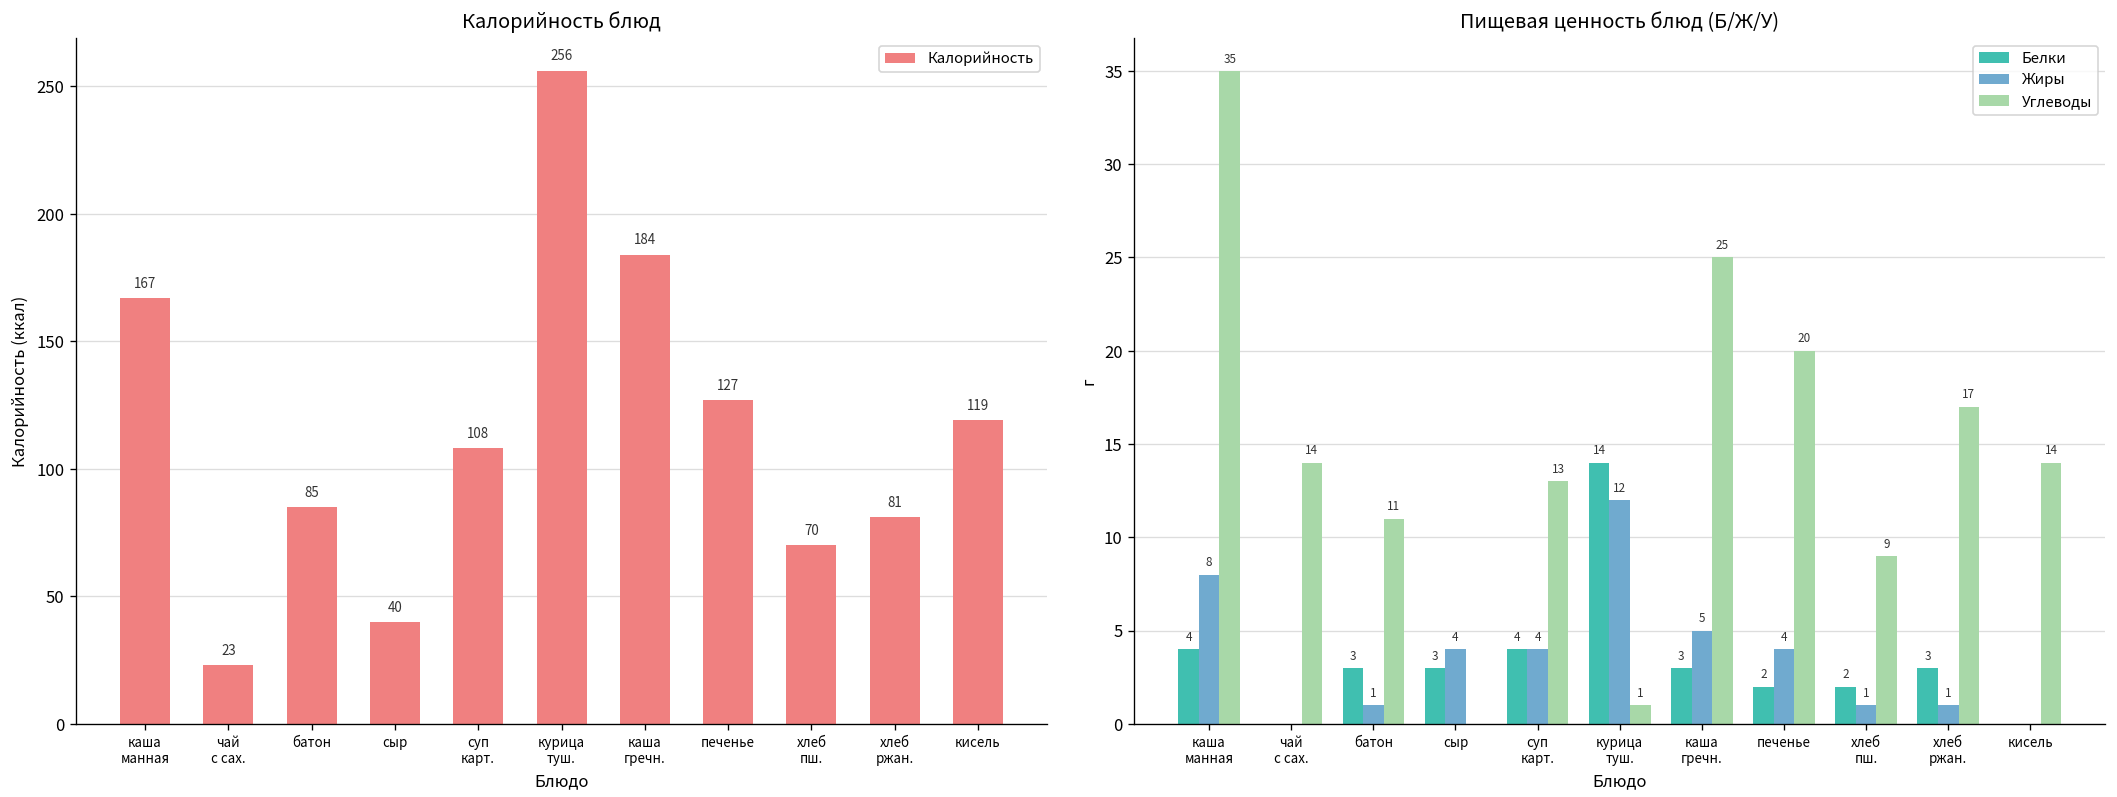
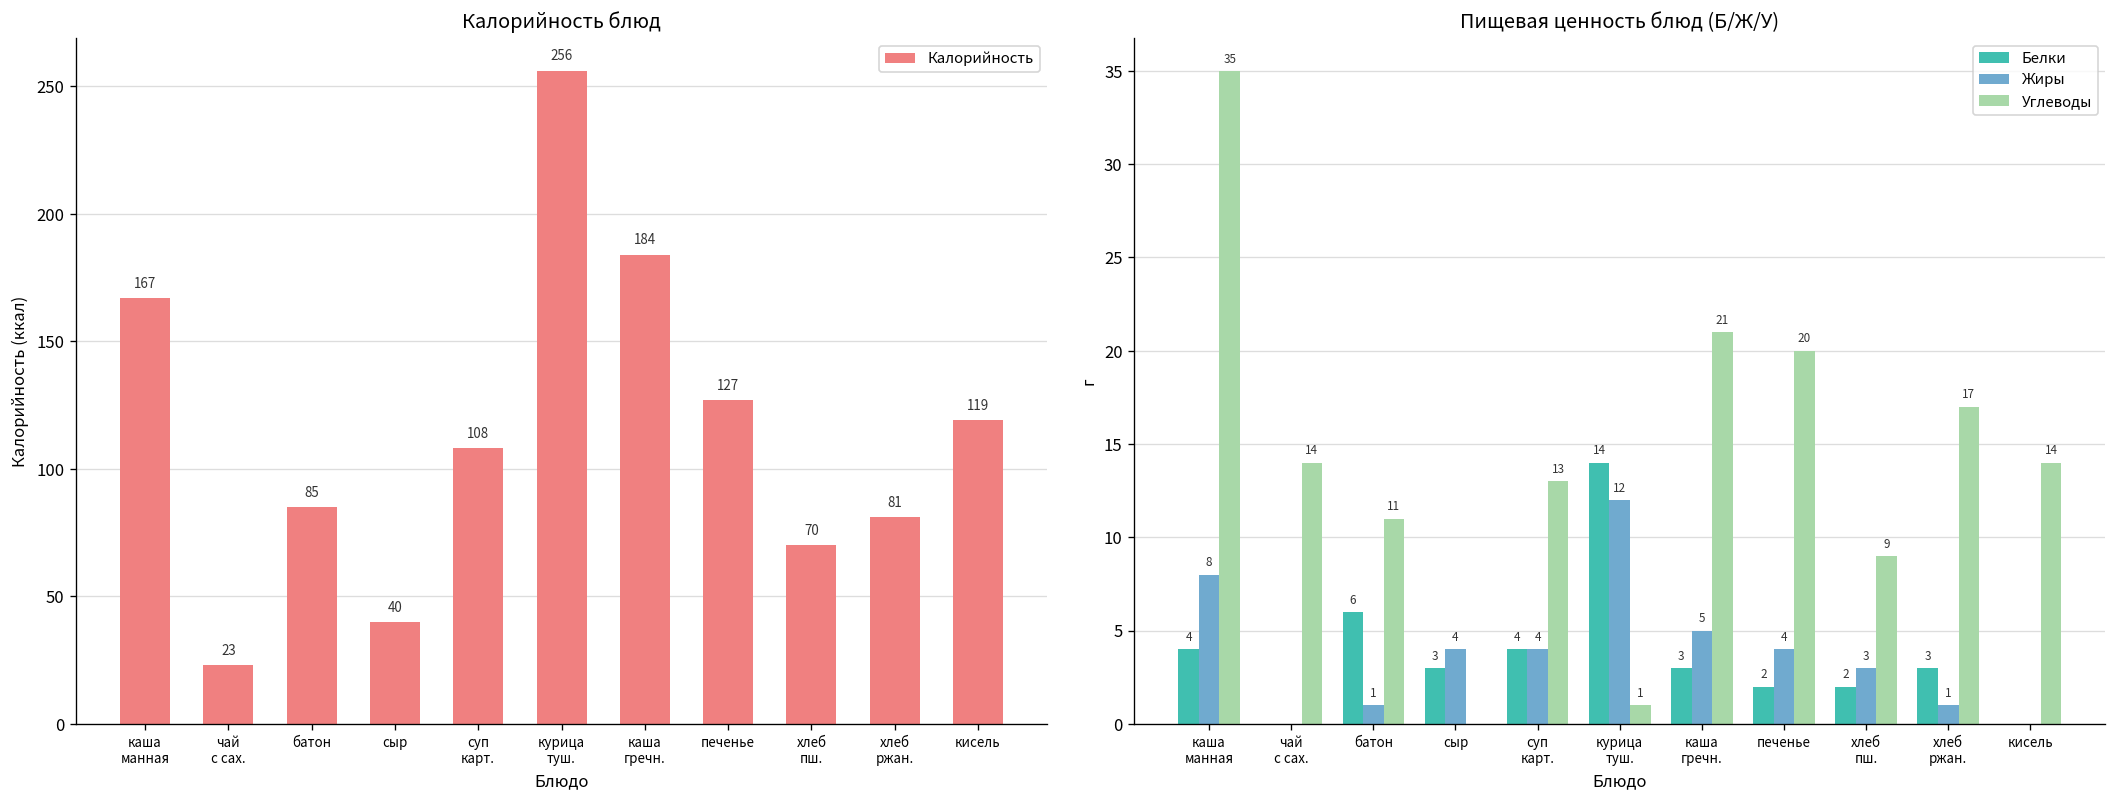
  {
    "Калорийность блюд": {
      "каша манная": 167,
      "чай с сах.": 23,
      "батон": 85,
      "сыр": 40,
      "суп карт.": 108,
      "курица туш.": 256,
      "каша гречн.": 184,
      "печенье": 127,
      "хлеб пш.": 70,
      "хлеб ржан.": 81,
      "кисель": 119
    },
    "Пищевая ценность блюд (Б/Ж/У)": {
      "Белки": {
        "каша манная": 4,
-       "батон": 3,
+       "батон": 6,
        "сыр": 3,
        "суп карт.": 4,
        "курица туш.": 14,
        "каша гречн.": 3,
        "печенье": 2,
        "хлеб пш.": 2,
        "хлеб ржан.": 3
      },
      "Жиры": {
        "каша манная": 8,
        "батон": 1,
        "сыр": 4,
        "суп карт.": 4,
        "курица туш.": 12,
        "каша гречн.": 5,
        "печенье": 4,
-       "хлеб пш.": 1,
+       "хлеб пш.": 3,
        "хлеб ржан.": 1
      },
      "Углеводы": {
        "каша манная": 35,
        "чай с сах.": 14,
        "батон": 11,
        "суп карт.": 13,
        "курица туш.": 1,
-       "каша гречн.": 25,
+       "каша гречн.": 21,
        "печенье": 20,
        "хлеб пш.": 9,
        "хлеб ржан.": 17,
        "кисель": 14
      }
    }
  }
